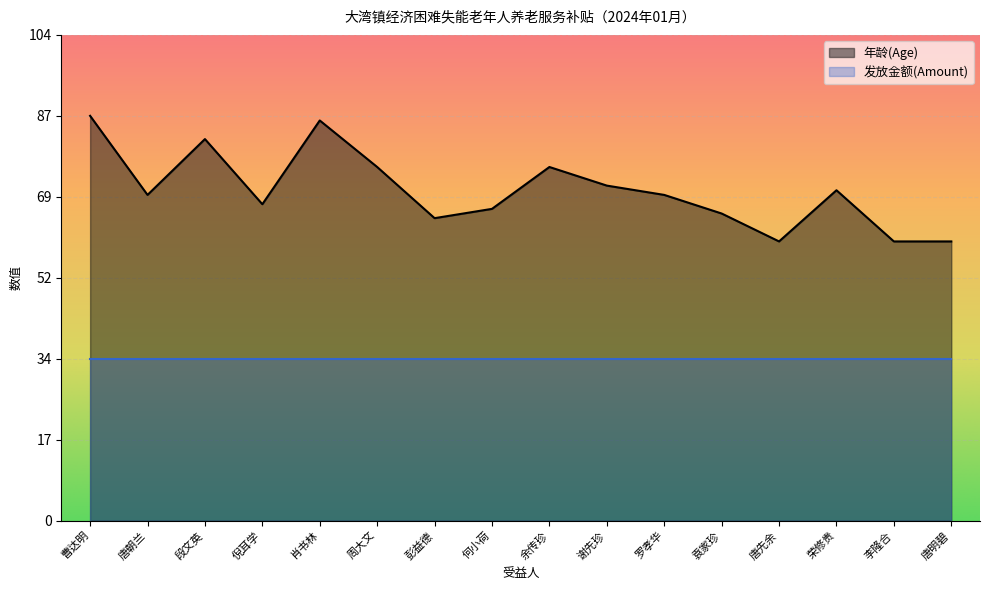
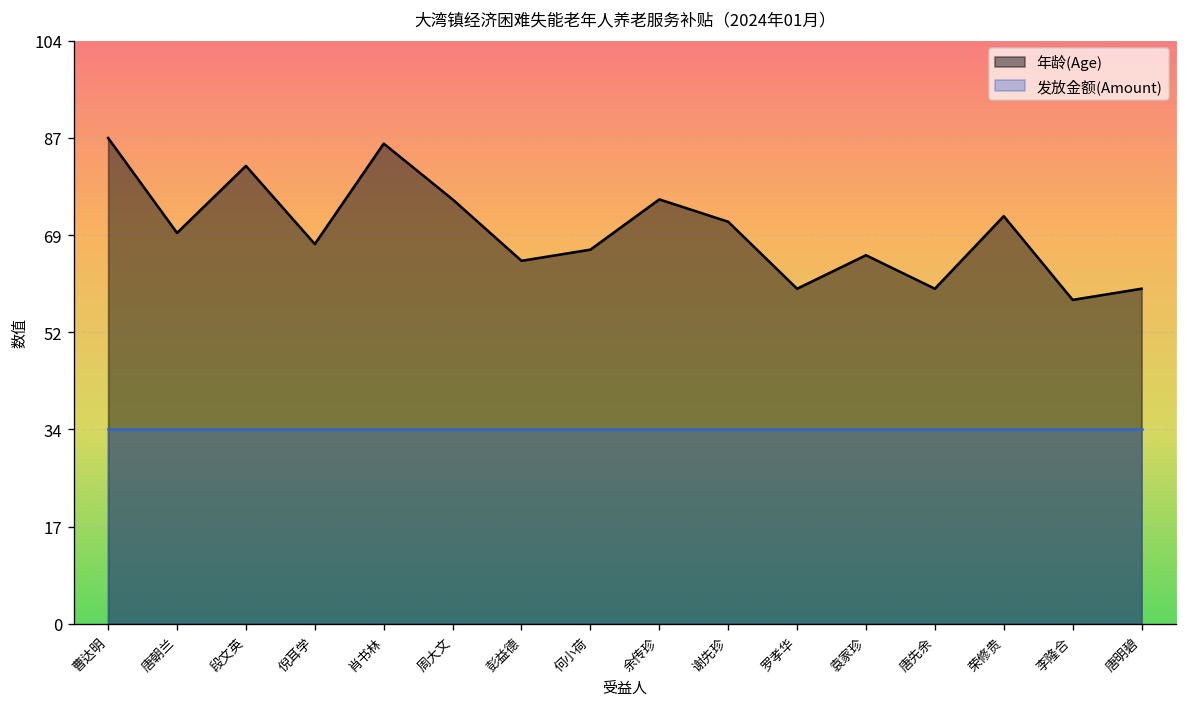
  {
    "年龄(Age)": {
      "曹达明": 87,
      "唐朝兰": 70,
      "段文英": 82,
      "倪耳学": 68,
      "肖书林": 86,
      "周大文": 76,
      "彭益德": 65,
      "何小荷": 67,
      "余传珍": 76,
      "谢先珍": 72,
-     "罗孝华": 70,
+     "罗孝华": 60,
      "袁家珍": 66,
      "唐先余": 60,
-     "荣修贵": 71,
-     "李隆合": 60,
+     "荣修贵": 73,
+     "李隆合": 58,
      "唐明碧": 60
    },
    "发放金额(Amount)": {
      "曹达明": 35,
      "唐朝兰": 35,
      "段文英": 35,
      "倪耳学": 35,
      "肖书林": 35,
      "周大文": 35,
      "彭益德": 35,
      "何小荷": 35,
      "余传珍": 35,
      "谢先珍": 35,
      "罗孝华": 35,
      "袁家珍": 35,
      "唐先余": 35,
      "荣修贵": 35,
      "李隆合": 35,
      "唐明碧": 35
    }
  }
